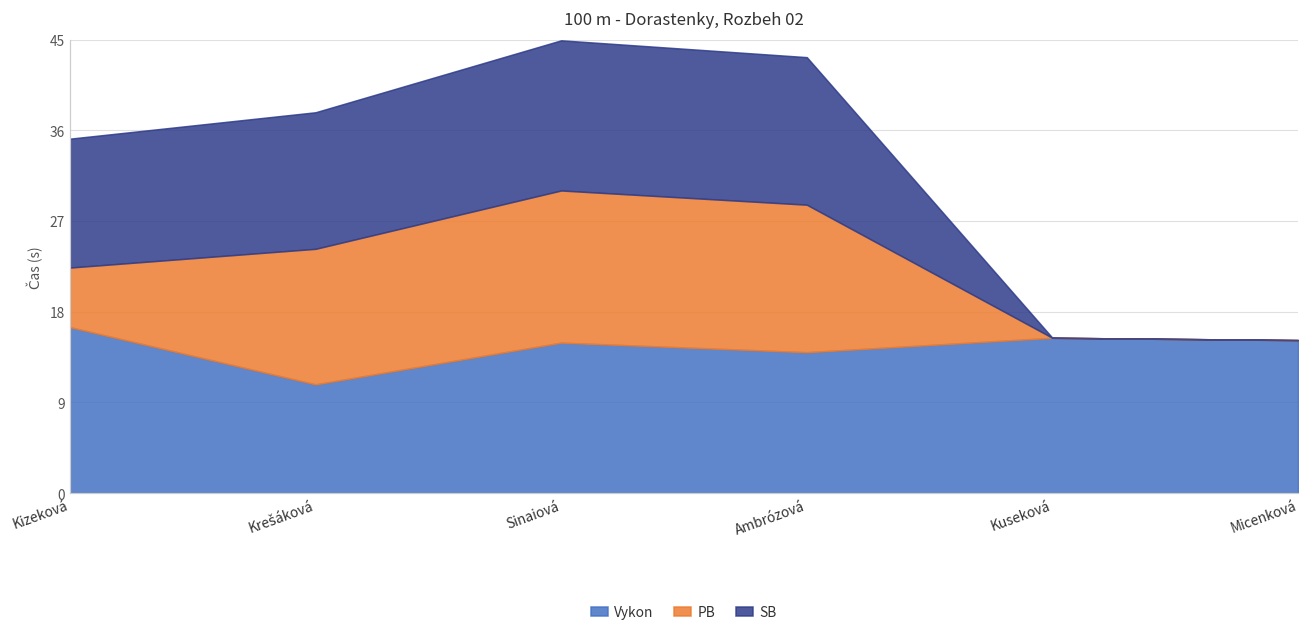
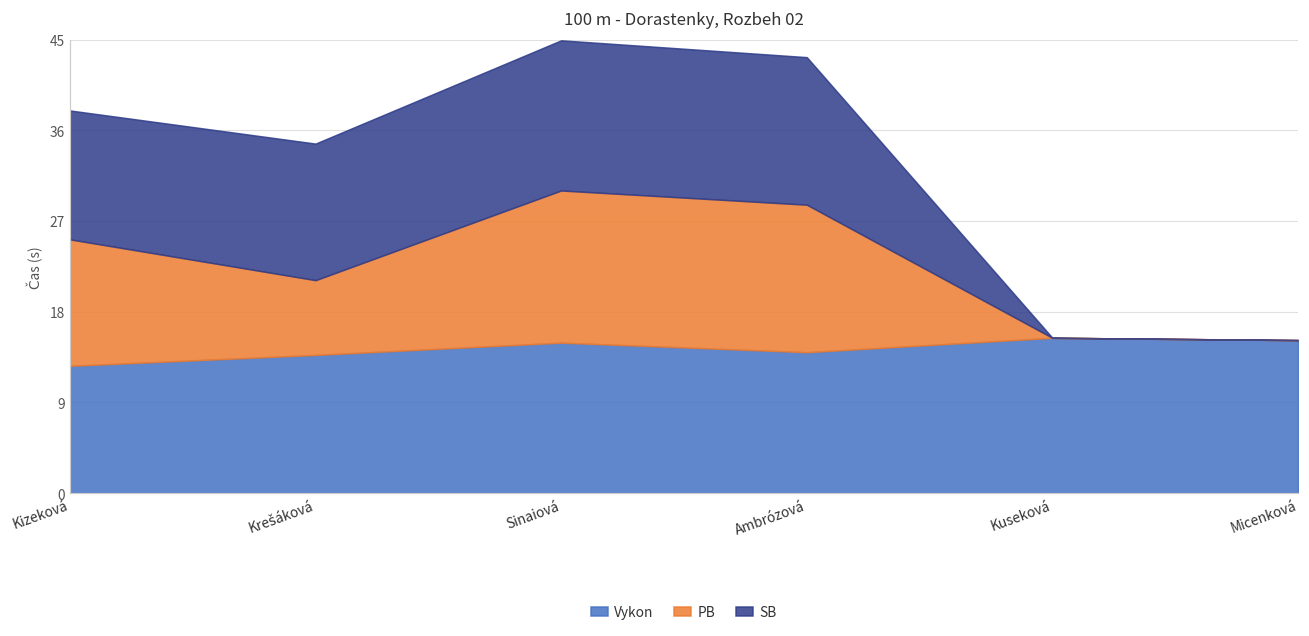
  {
    "Vykon": {
-     "Kizeková": 16,
-     "Krešáková": 11,
+     "Kizeková": 13,
+     "Krešáková": 14,
      "Sinaiová": 15,
      "Ambrózová": 14
    },
    "PB": {
-     "Kizeková": 6,
-     "Krešáková": 13,
+     "Kizeková": 13,
+     "Krešáková": 7,
      "Sinaiová": 15,
      "Ambrózová": 15
    },
    "SB": {
      "Kizeková": 13,
      "Krešáková": 14,
      "Sinaiová": 15,
      "Ambrózová": 15
    }
  }
